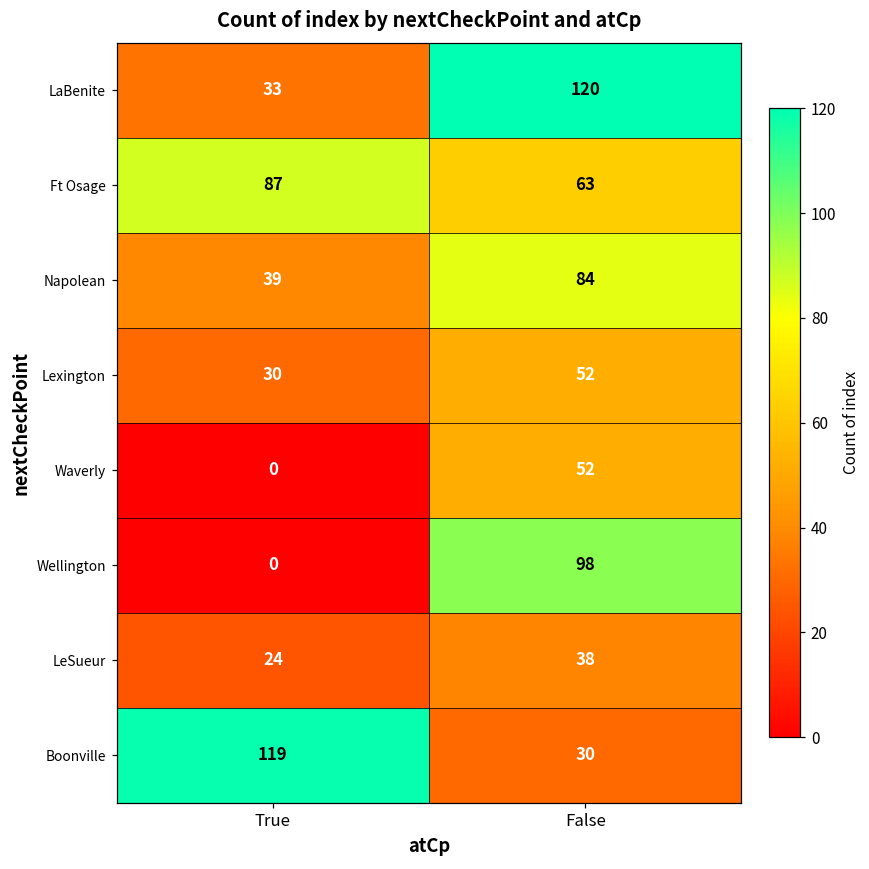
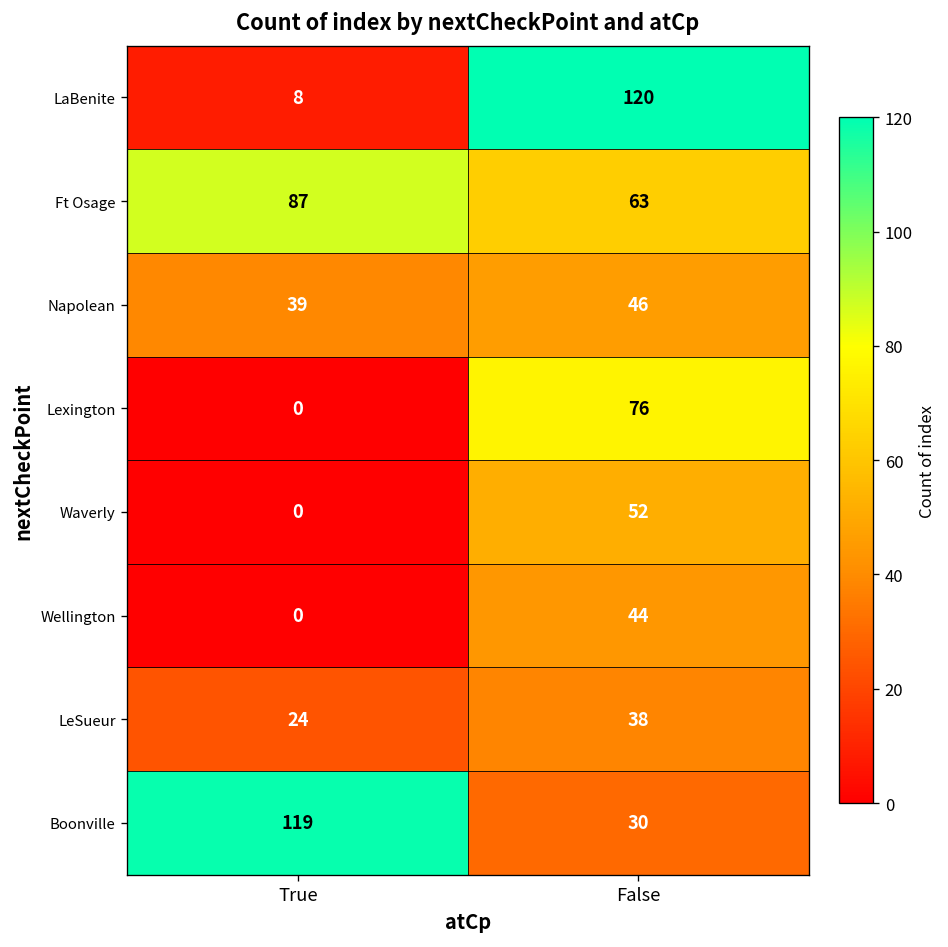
  {
    "LaBenite": {
-     "True": 33,
+     "True": 8,
      "False": 120
    },
    "Ft Osage": {
      "True": 87,
      "False": 63
    },
    "Napolean": {
      "True": 39,
-     "False": 84
+     "False": 46
    },
    "Lexington": {
-     "True": 30,
-     "False": 52
+     "True": 0,
+     "False": 76
    },
    "Waverly": {
      "True": 0,
      "False": 52
    },
    "Wellington": {
      "True": 0,
-     "False": 98
+     "False": 44
    },
    "LeSueur": {
      "True": 24,
      "False": 38
    },
    "Boonville": {
      "True": 119,
      "False": 30
    }
  }
